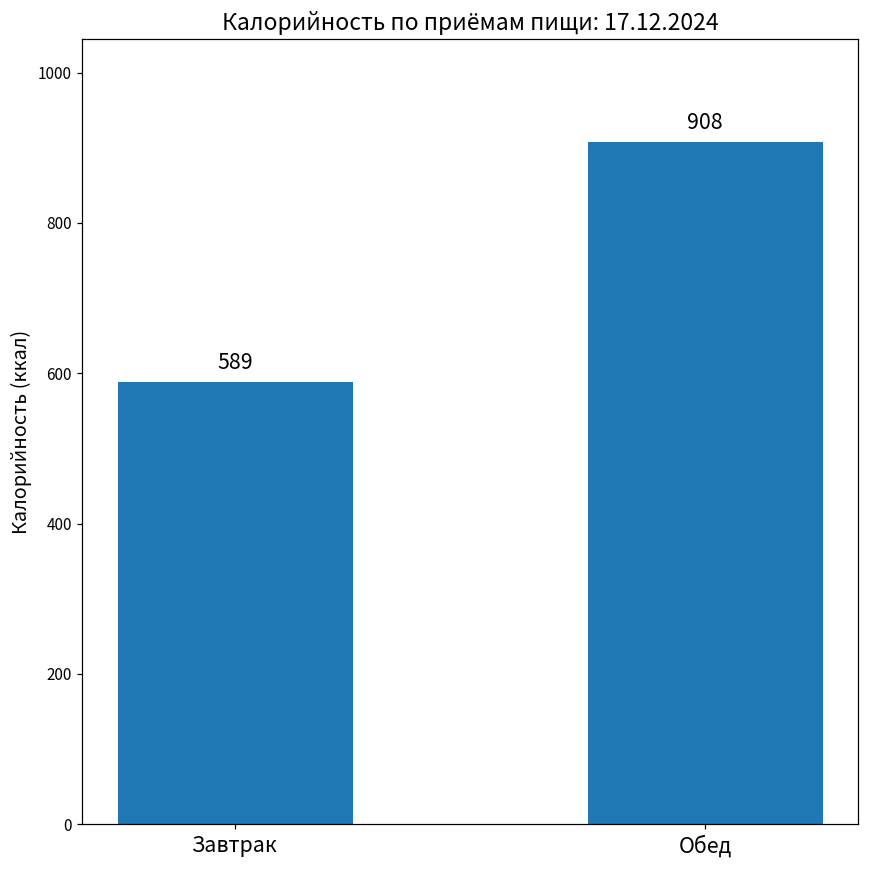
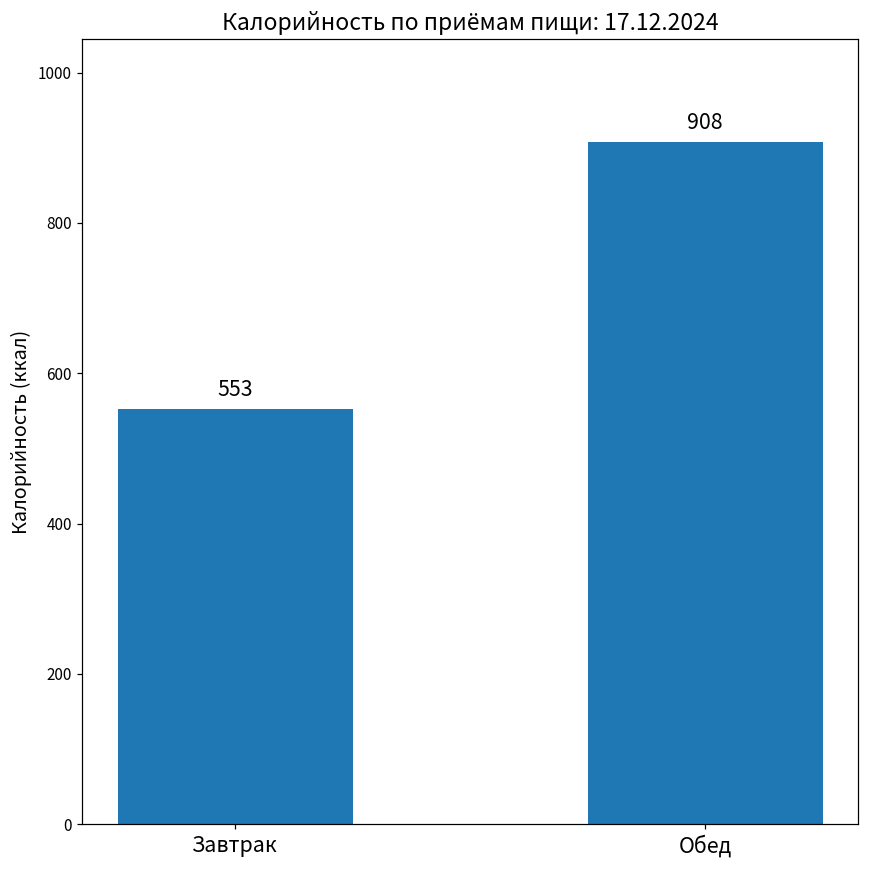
  {
-   "Завтрак": 589,
+   "Завтрак": 553,
    "Обед": 908
  }
